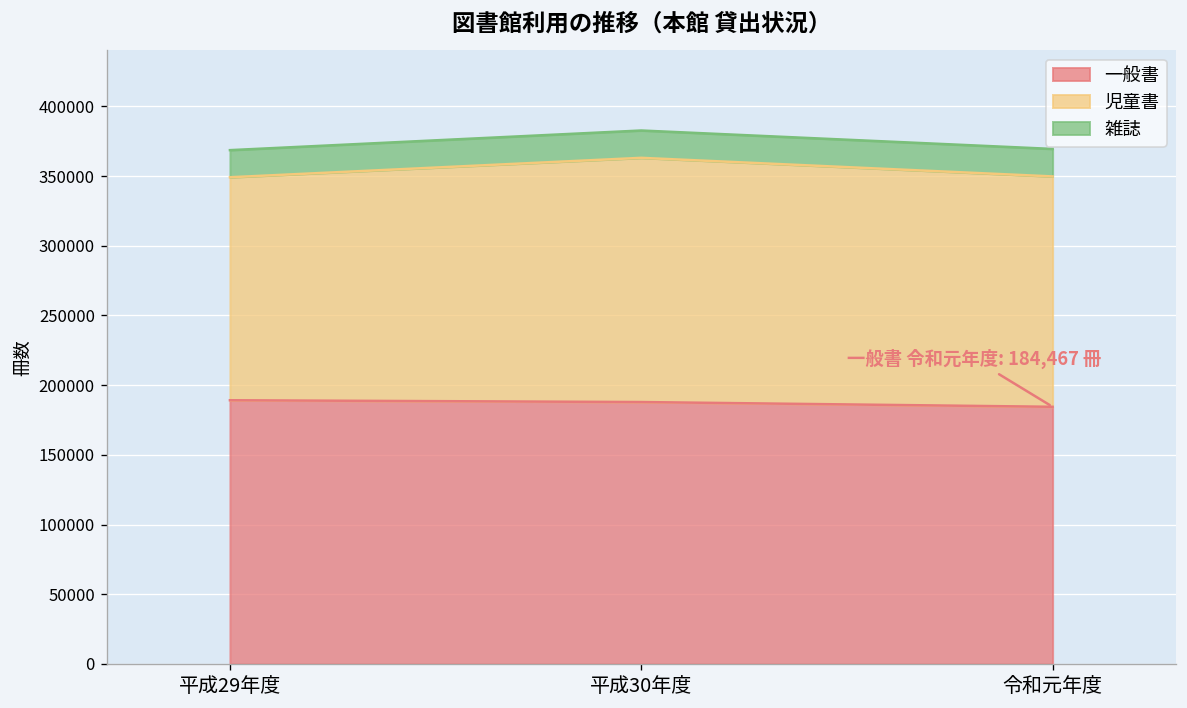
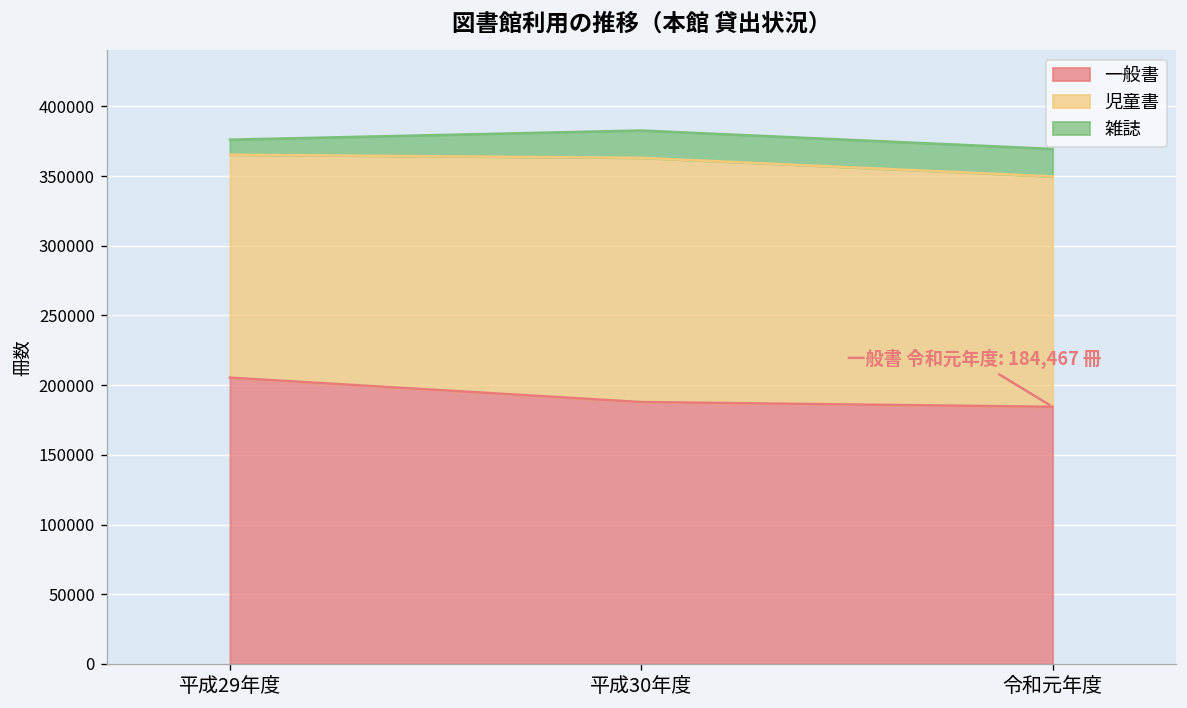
  {
    "一般書": {
-     "平成29年度": 189000,
+     "平成29年度": 205000,
      "平成30年度": 188000
    },
    "児童書": {
      "平成29年度": 160000,
      "平成30年度": 175000,
      "令和元年度": 165000
    },
    "雑誌": {
-     "平成29年度": 19000,
+     "平成29年度": 11000,
      "平成30年度": 20000
    }
  }
